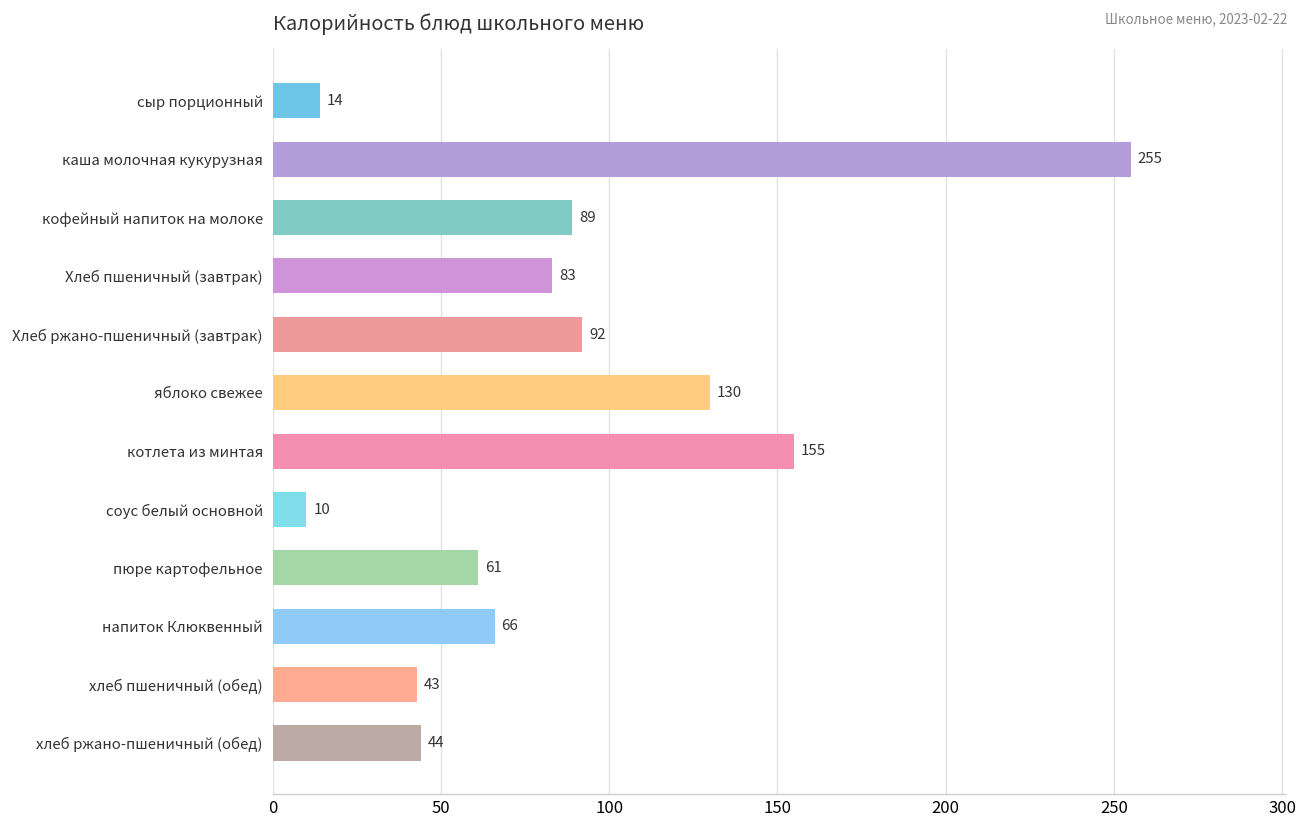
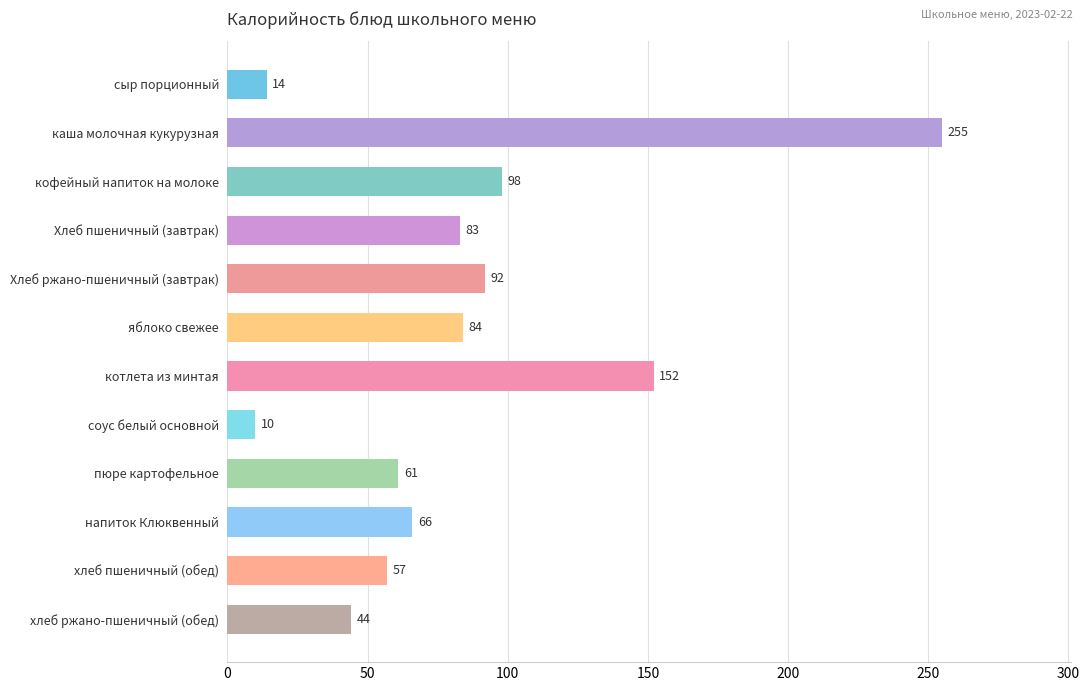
  {
    "сыр порционный": 14,
    "каша молочная кукурузная": 255,
-   "кофейный напиток на молоке": 89,
+   "кофейный напиток на молоке": 98,
    "Хлеб пшеничный (завтрак)": 83,
    "Хлеб ржано-пшеничный (завтрак)": 92,
-   "яблоко свежее": 130,
-   "котлета из минтая": 155,
+   "яблоко свежее": 84,
+   "котлета из минтая": 152,
    "соус белый основной": 10,
    "пюре картофельное": 61,
    "напиток Клюквенный": 66,
-   "хлеб пшеничный (обед)": 43,
+   "хлеб пшеничный (обед)": 57,
    "хлеб ржано-пшеничный (обед)": 44
  }
